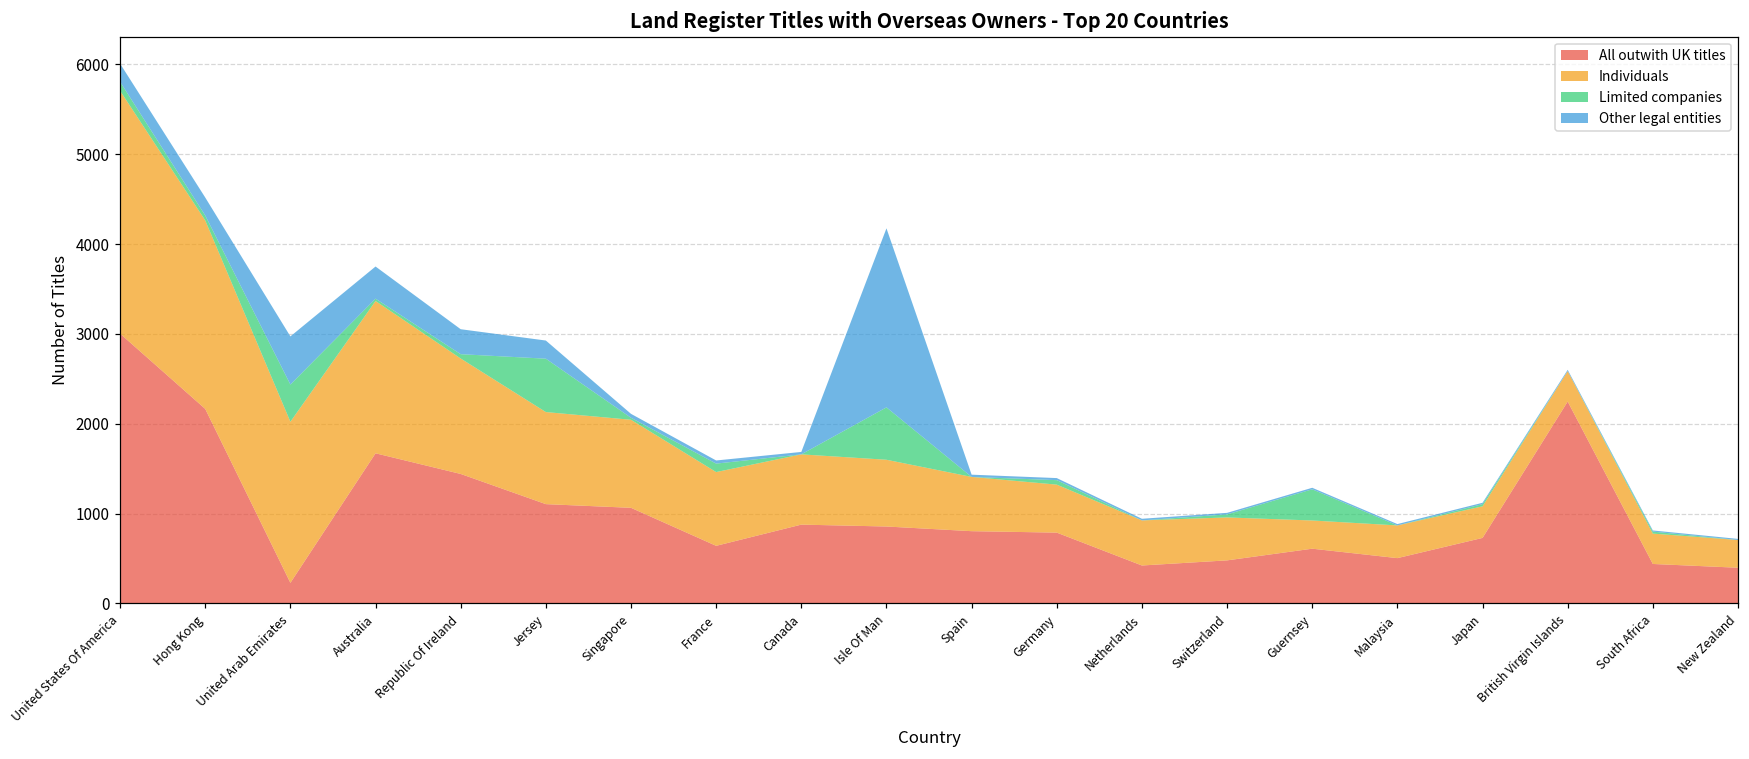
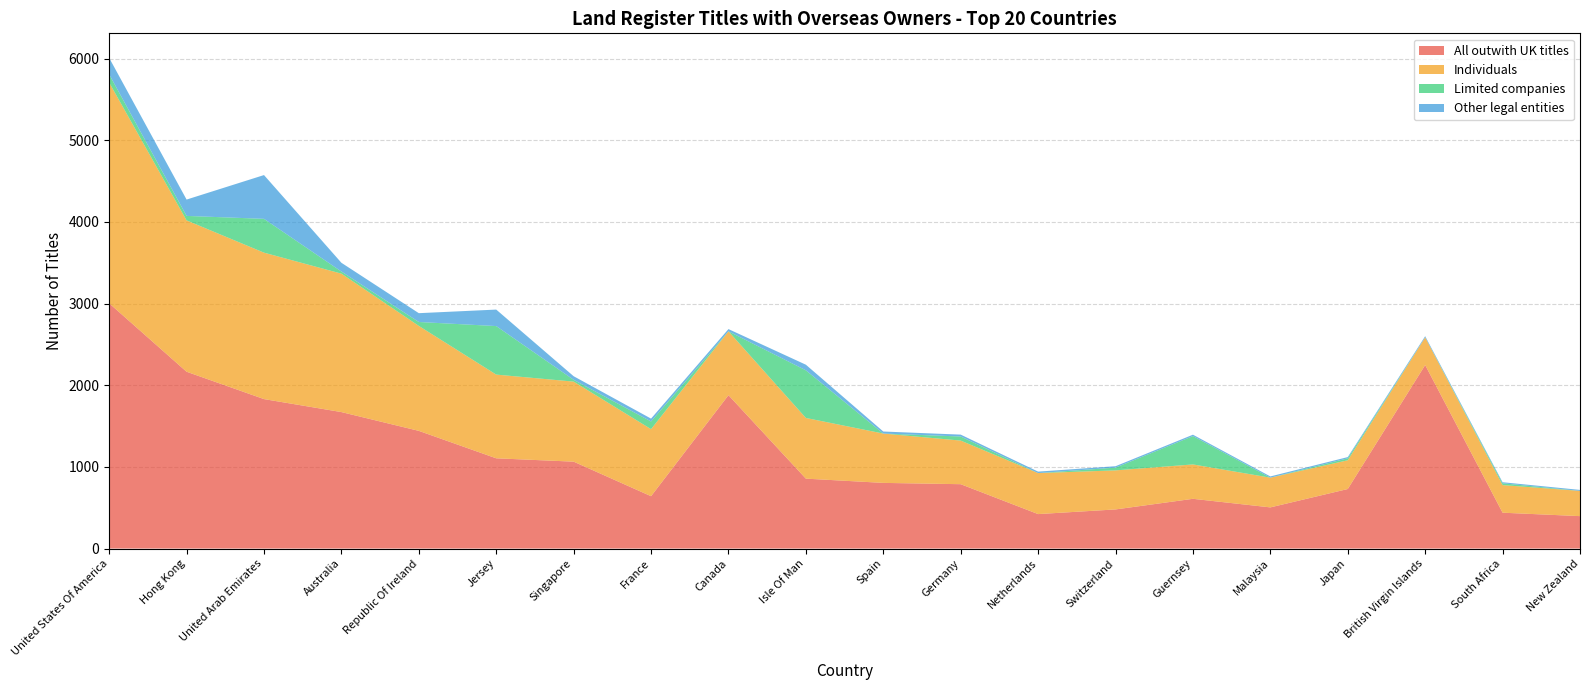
  {
    "All outwith UK titles": {
      "United States Of America": 3000,
      "Hong Kong": 2200,
-     "United Arab Emirates": 200,
+     "United Arab Emirates": 1800,
      "Australia": 1700,
      "Republic Of Ireland": 1400,
      "Jersey": 1100,
      "Singapore": 1100,
      "France": 600,
-     "Canada": 900,
+     "Canada": 1900,
      "Isle Of Man": 900,
      "Spain": 800,
      "Germany": 800,
      "Netherlands": 400,
      "Switzerland": 500,
      "Guernsey": 600,
      "Malaysia": 500,
      "Japan": 700,
      "British Virgin Islands": 2200,
      "South Africa": 400,
      "New Zealand": 400
    },
    "Individuals": {
      "United States Of America": 2700,
-     "Hong Kong": 2100,
+     "Hong Kong": 1900,
      "United Arab Emirates": 1800,
      "Republic Of Ireland": 1300,
      "Jersey": 1000,
      "France": 800,
      "Isle Of Man": 700,
      "Germany": 500,
      "Switzerland": 500,
-     "Guernsey": 300
+     "Guernsey": 400
    },
    "Limited companies": {
      "United States Of America": 100,
      "Hong Kong": 100,
      "United Arab Emirates": 400,
      "Republic Of Ireland": 0,
      "Jersey": 600,
      "France": 100,
      "Isle Of Man": 600
    },
    "Other legal entities": {
      "United States Of America": 200,
      "Hong Kong": 200,
      "United Arab Emirates": 500,
-     "Australia": 400,
-     "Republic Of Ireland": 300,
+     "Australia": 100,
+     "Republic Of Ireland": 100,
      "Jersey": 200,
      "Singapore": 0,
      "France": 0,
-     "Isle Of Man": 2000
+     "Isle Of Man": 100
    }
  }
